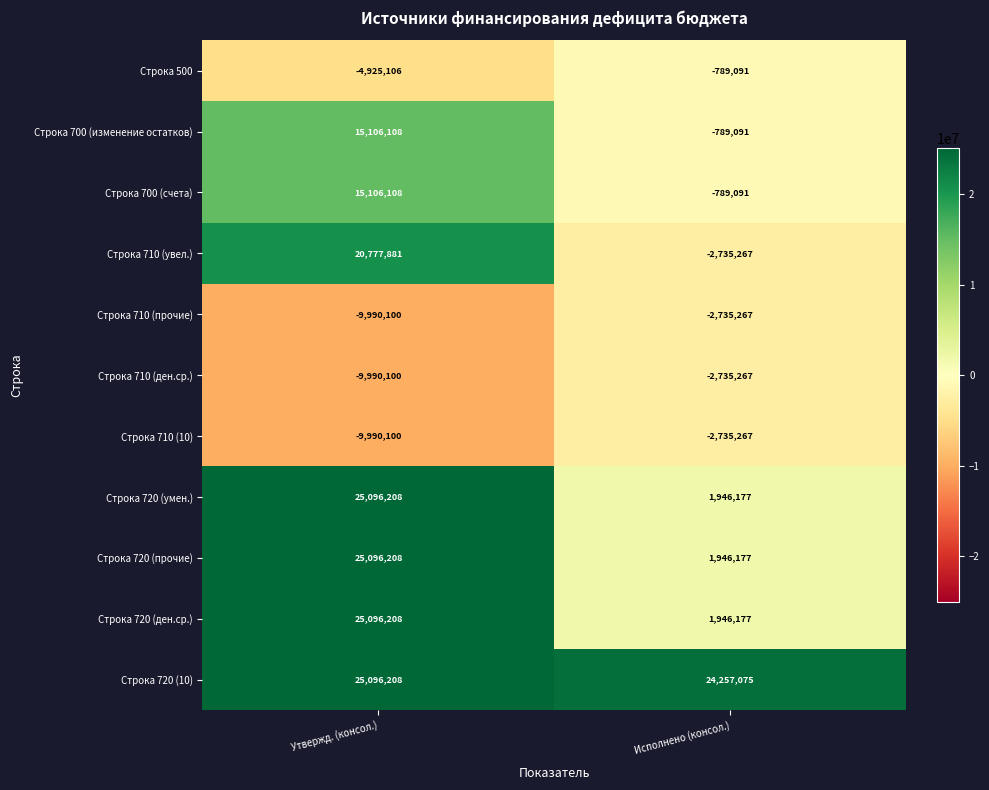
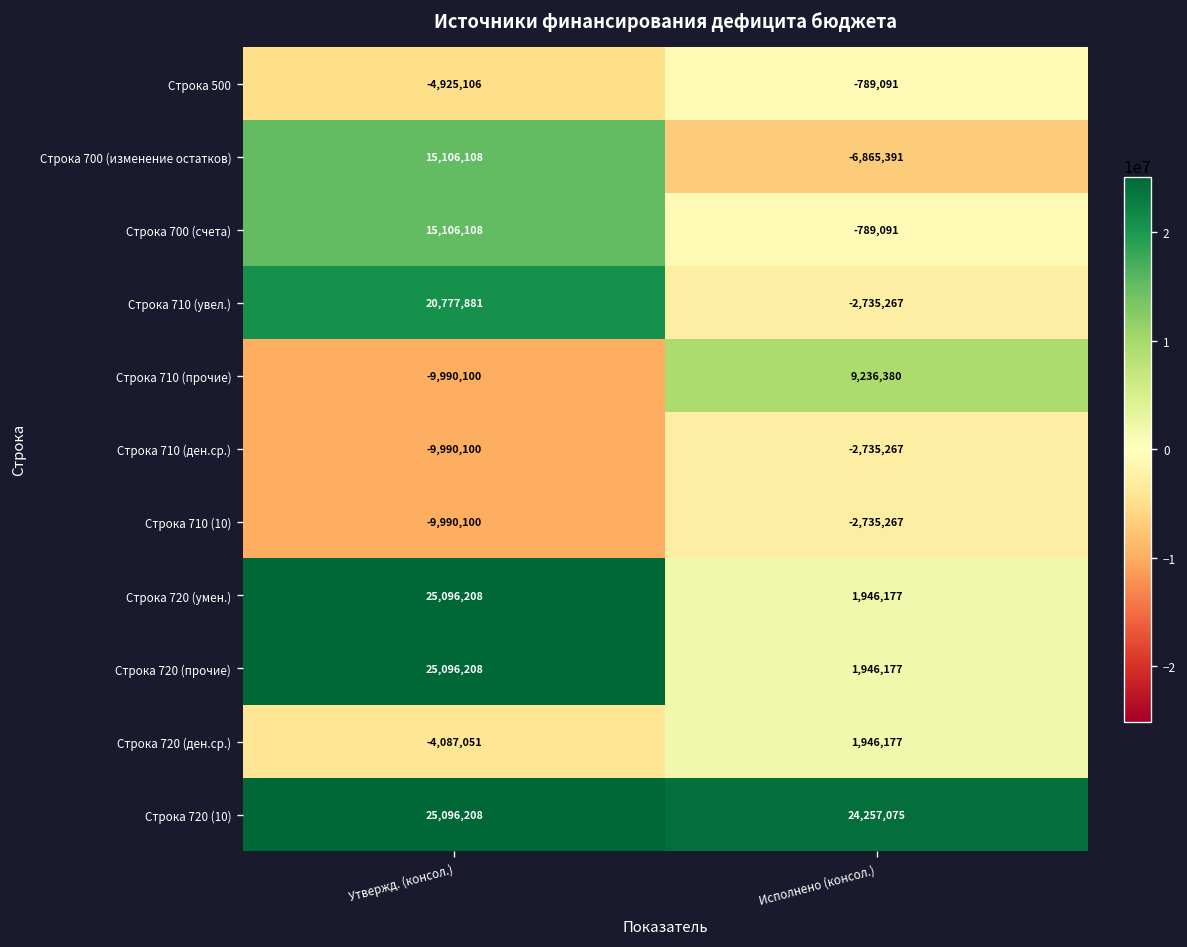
  {
    "Строка 500": {
      "Утвержд. (консол.)": "-4,925,106",
      "Исполнено (консол.)": "-789,091"
    },
    "Строка 700 (изменение остатков)": {
      "Утвержд. (консол.)": "15,106,108",
-     "Исполнено (консол.)": "-789,091"
+     "Исполнено (консол.)": "-6,865,391"
    },
    "Строка 700 (счета)": {
      "Утвержд. (консол.)": "15,106,108",
      "Исполнено (консол.)": "-789,091"
    },
    "Строка 710 (увел.)": {
      "Утвержд. (консол.)": "20,777,881",
      "Исполнено (консол.)": "-2,735,267"
    },
    "Строка 710 (прочие)": {
      "Утвержд. (консол.)": "-9,990,100",
-     "Исполнено (консол.)": "-2,735,267"
+     "Исполнено (консол.)": "9,236,380"
    },
    "Строка 710 (ден.ср.)": {
      "Утвержд. (консол.)": "-9,990,100",
      "Исполнено (консол.)": "-2,735,267"
    },
    "Строка 710 (10)": {
      "Утвержд. (консол.)": "-9,990,100",
      "Исполнено (консол.)": "-2,735,267"
    },
    "Строка 720 (умен.)": {
      "Утвержд. (консол.)": "25,096,208",
      "Исполнено (консол.)": "1,946,177"
    },
    "Строка 720 (прочие)": {
      "Утвержд. (консол.)": "25,096,208",
      "Исполнено (консол.)": "1,946,177"
    },
    "Строка 720 (ден.ср.)": {
-     "Утвержд. (консол.)": "25,096,208",
+     "Утвержд. (консол.)": "-4,087,051",
      "Исполнено (консол.)": "1,946,177"
    },
    "Строка 720 (10)": {
      "Утвержд. (консол.)": "25,096,208",
      "Исполнено (консол.)": "24,257,075"
    }
  }
